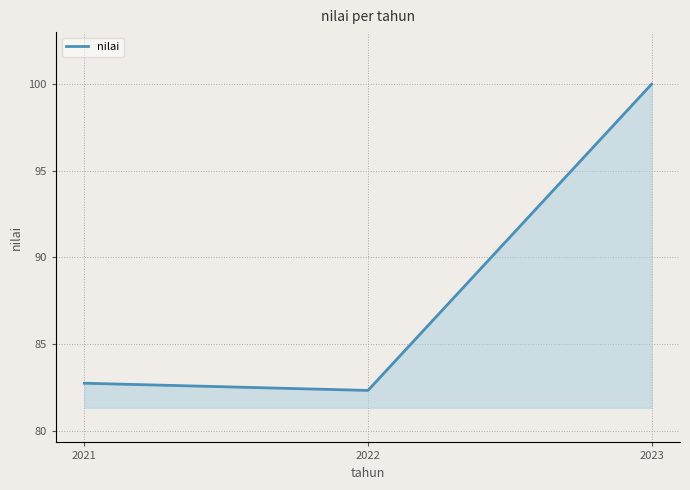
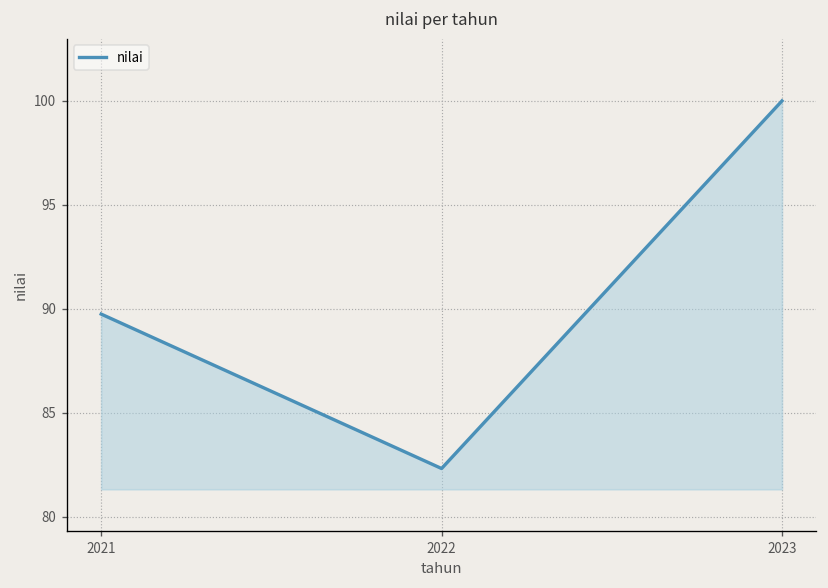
  {
-   "2021": 82.7,
+   "2021": 89.7,
    "2022": 82.3,
    "2023": 100.0
  }
